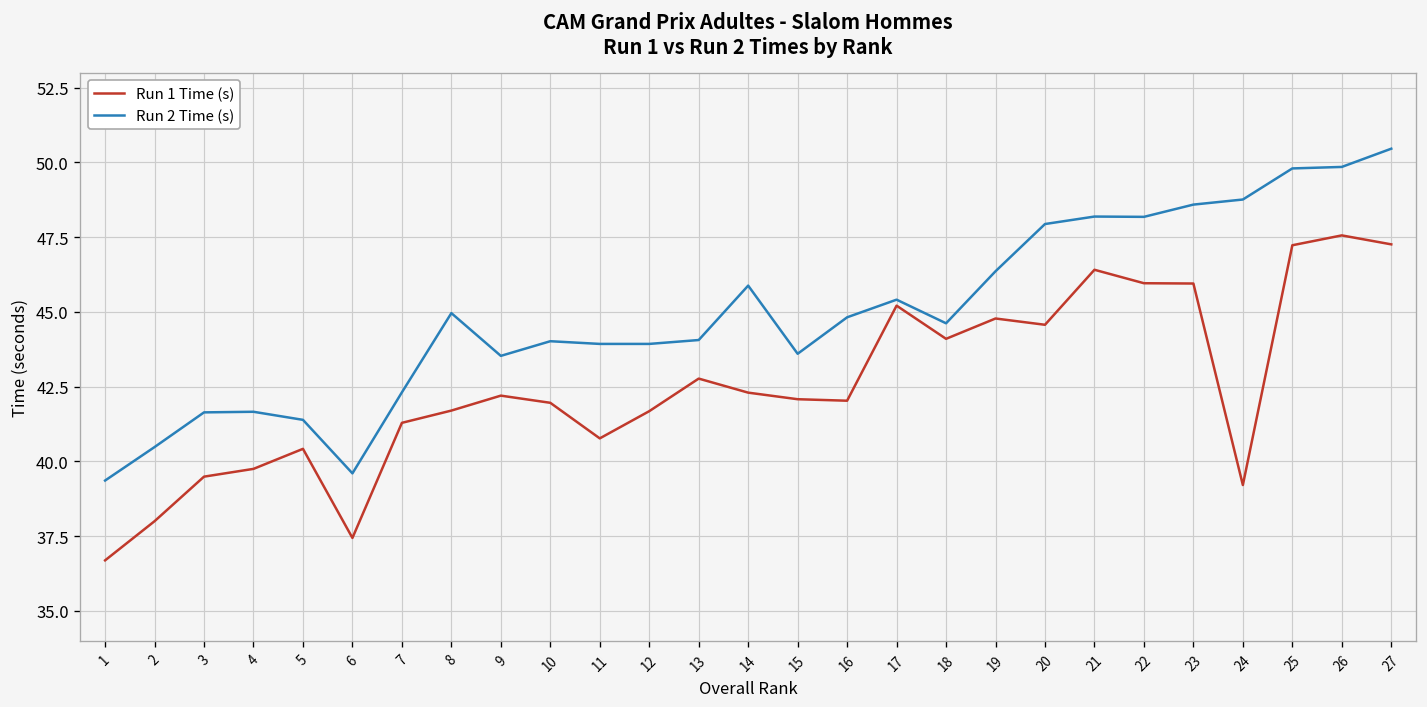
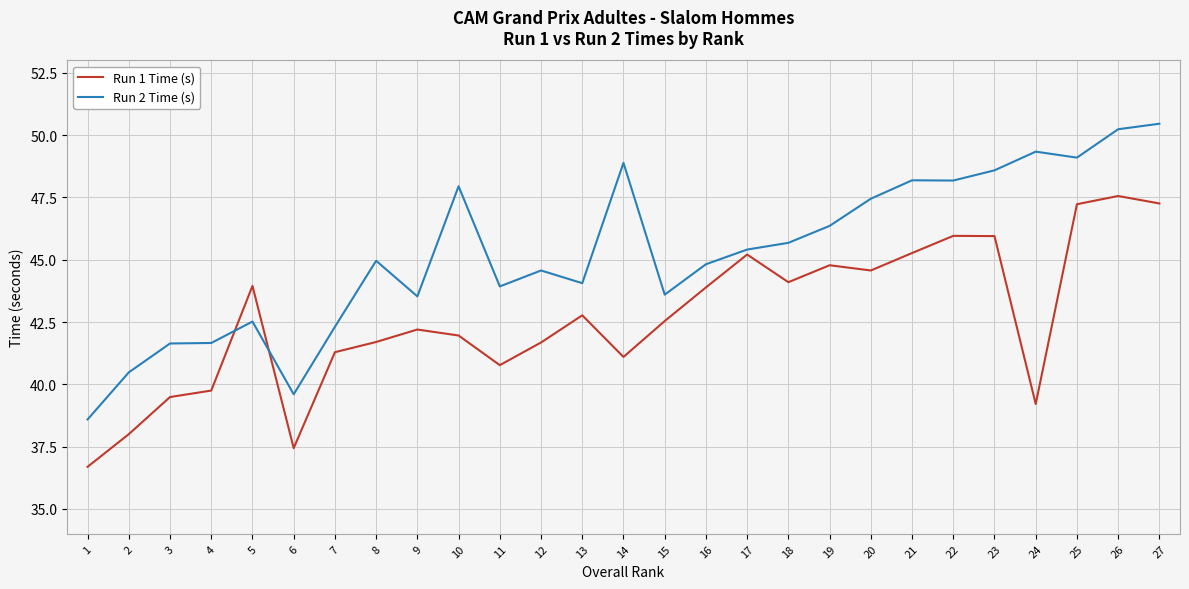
  {
    "Run 1 Time (s)": {
      "1": 36.7,
      "2": 38.0,
      "3": 39.5,
      "4": 39.8,
-     "5": 40.4,
+     "5": 44.0,
      "6": 37.4,
      "7": 41.3,
      "8": 41.7,
      "9": 42.2,
      "10": 42.0,
      "11": 40.8,
      "12": 41.7,
      "13": 42.8,
-     "14": 42.3,
-     "15": 42.1,
-     "16": 42.0,
+     "14": 41.1,
+     "15": 42.5,
+     "16": 43.9,
      "17": 45.2,
      "18": 44.1,
      "19": 44.8,
      "20": 44.6,
-     "21": 46.4,
+     "21": 45.3,
      "22": 46.0,
      "23": 46.0,
      "24": 39.2,
      "25": 47.2,
      "26": 47.6,
      "27": 47.3
    },
    "Run 2 Time (s)": {
-     "1": 39.4,
+     "1": 38.6,
      "2": 40.5,
      "3": 41.6,
      "4": 41.7,
-     "5": 41.4,
+     "5": 42.5,
      "6": 39.6,
      "7": 42.3,
      "8": 45.0,
      "9": 43.5,
-     "10": 44.0,
+     "10": 48.0,
      "11": 43.9,
-     "12": 43.9,
+     "12": 44.6,
      "13": 44.1,
-     "14": 45.9,
+     "14": 48.9,
      "15": 43.6,
      "16": 44.8,
      "17": 45.4,
-     "18": 44.6,
+     "18": 45.7,
      "19": 46.4,
-     "20": 47.9,
+     "20": 47.5,
      "21": 48.2,
      "22": 48.2,
      "23": 48.6,
-     "24": 48.8,
-     "25": 49.8,
-     "26": 49.9,
+     "24": 49.3,
+     "25": 49.1,
+     "26": 50.2,
      "27": 50.5
    }
  }
